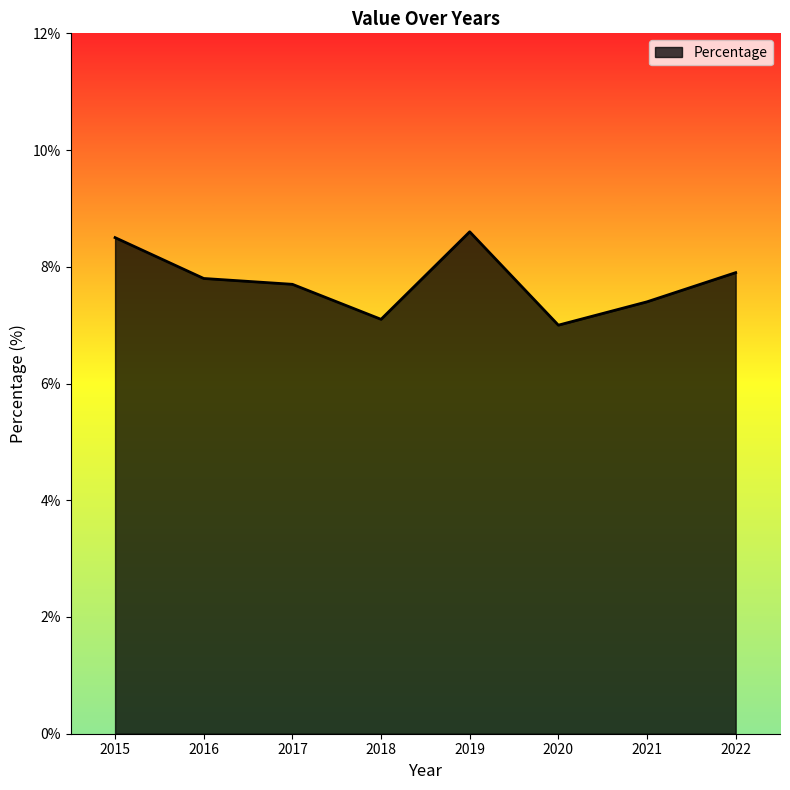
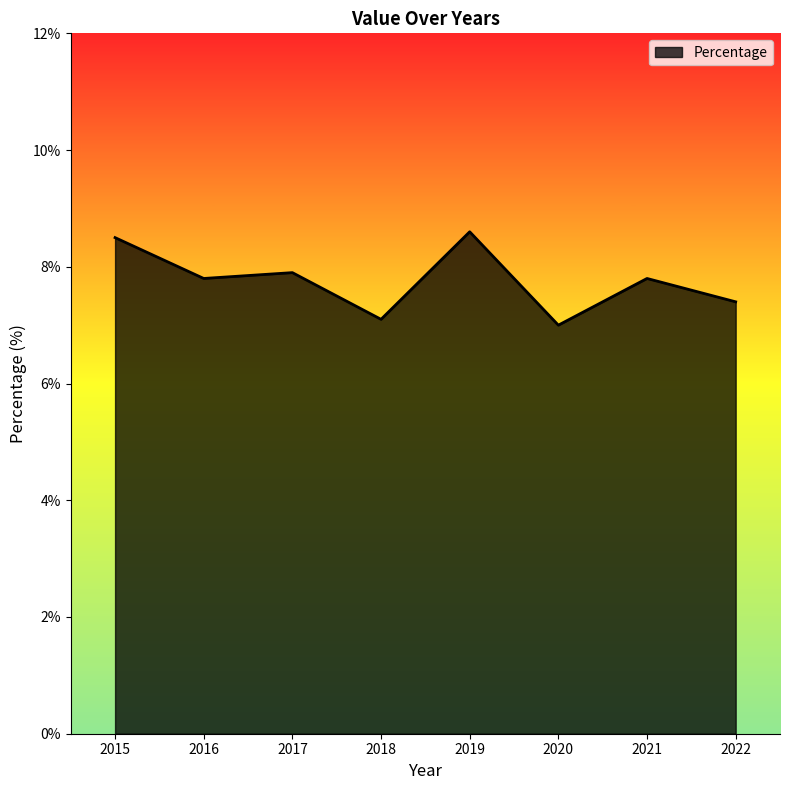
  {
    "2015": "8.5%",
    "2016": "7.8%",
-   "2017": "7.7%",
+   "2017": "7.9%",
    "2018": "7.1%",
    "2019": "8.6%",
    "2020": "7.0%",
-   "2021": "7.4%",
-   "2022": "7.9%"
+   "2021": "7.8%",
+   "2022": "7.4%"
  }
